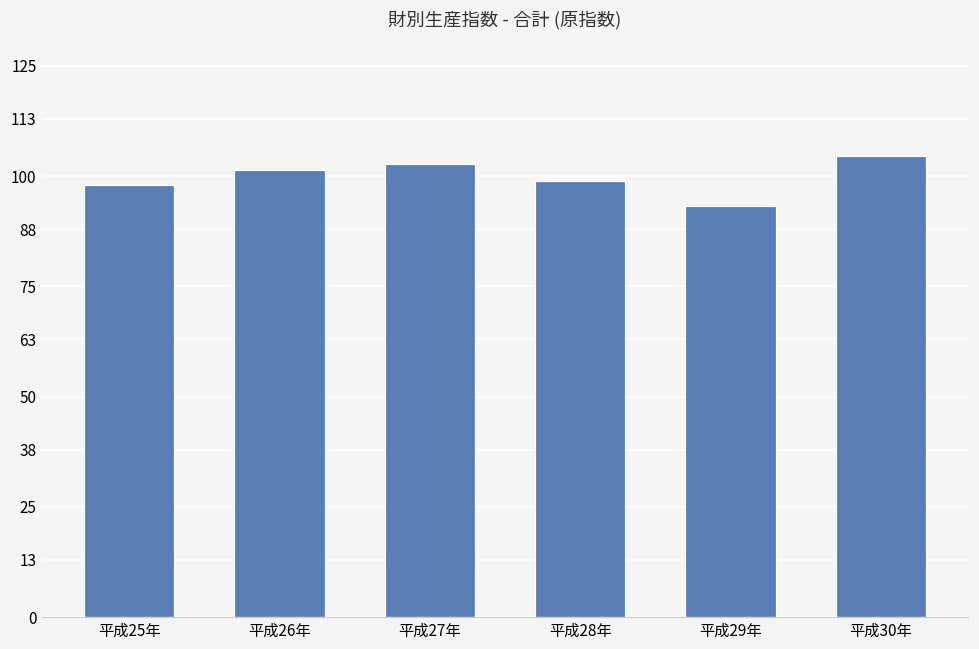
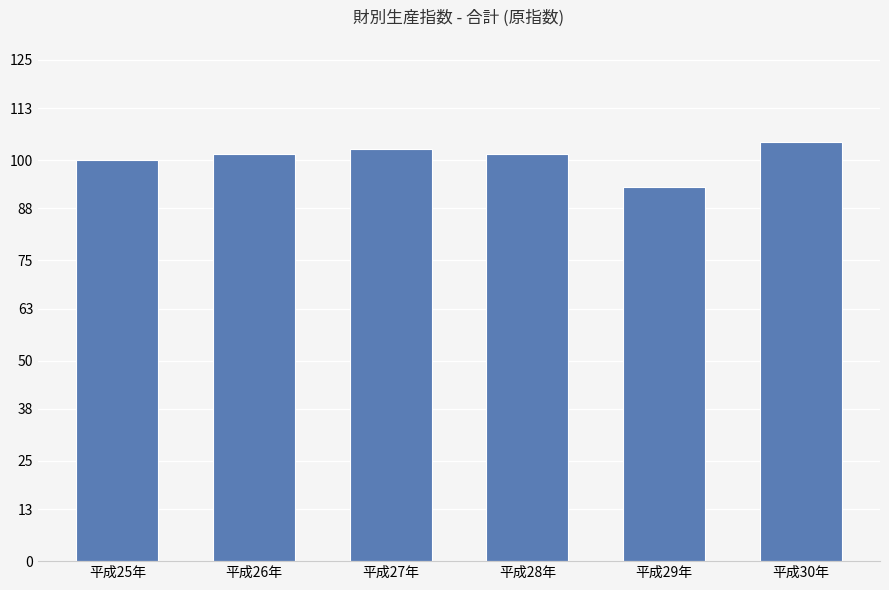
  {
-   "平成25年": 98,
+   "平成25年": 100,
    "平成26年": 102,
    "平成27年": 103,
-   "平成28年": 99,
+   "平成28年": 102,
    "平成29年": 93,
    "平成30年": 105
  }
